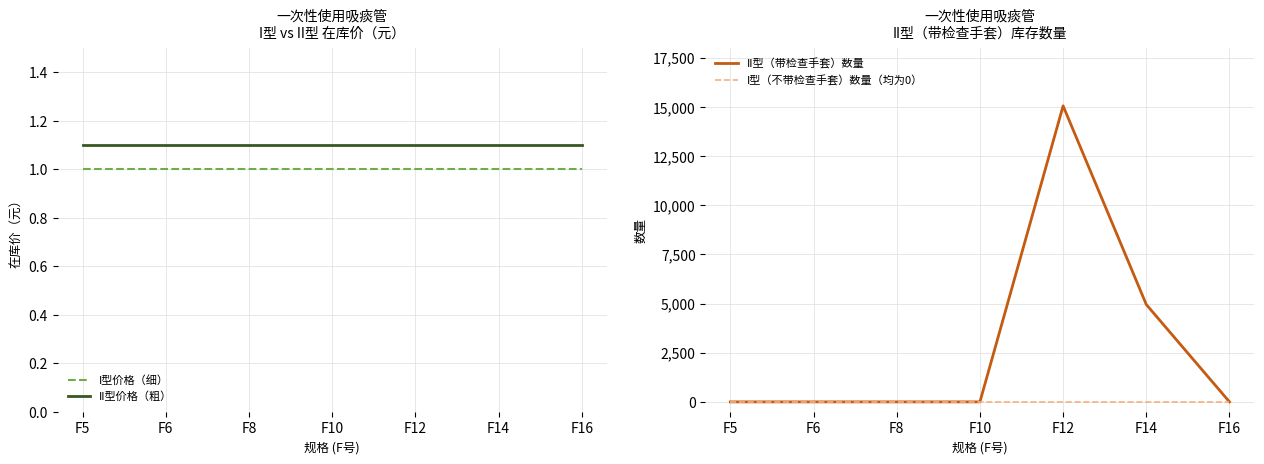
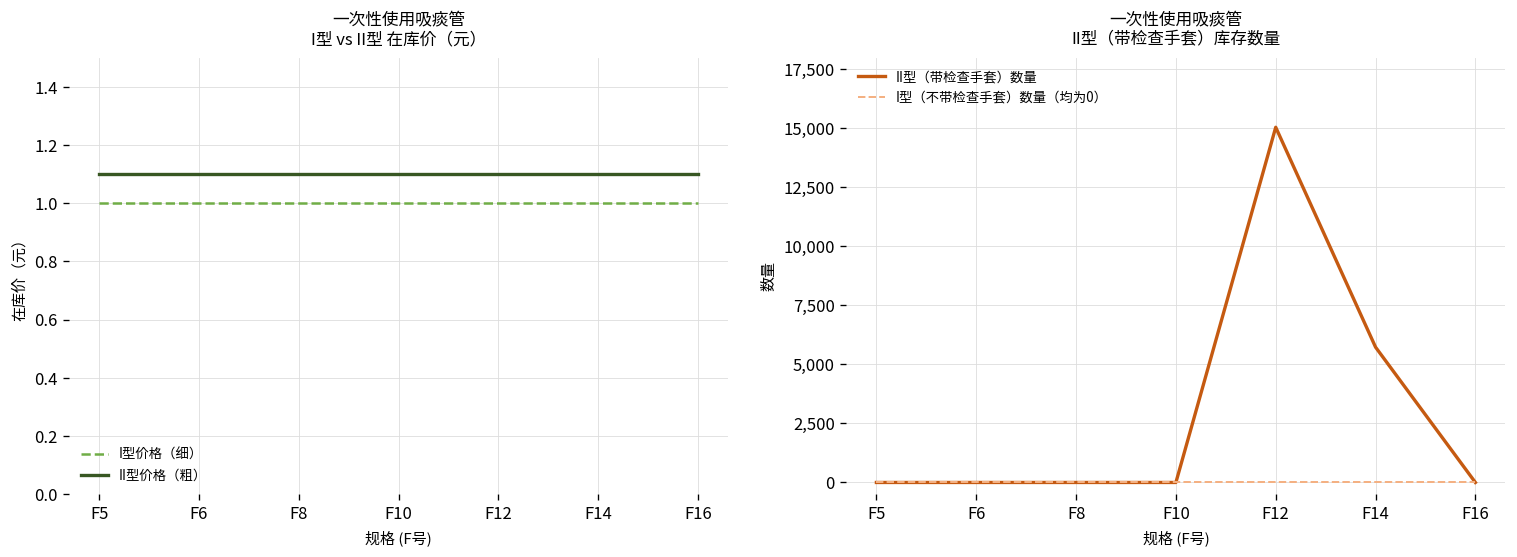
  {
    "一次性使用吸痰管 I型 vs II型 在库价（元）": {
      "I型价格（细）": {
        "F5": "1.00",
        "F6": "1.00",
        "F8": "1.00",
        "F10": "1.00",
        "F12": "1.00",
        "F14": "1.00",
        "F16": "1.00"
      },
      "II型价格（粗）": {
        "F5": "1.10",
        "F6": "1.10",
        "F8": "1.10",
        "F10": "1.10",
        "F12": "1.10",
        "F14": "1.10",
        "F16": "1.10"
      }
    },
    "一次性使用吸痰管 II型（带检查手套）库存数量": {
      "II型（带检查手套）数量": {
        "F12": "15,100",
-       "F14": "5,000"
+       "F14": "5,700"
      },
      "I型（不带检查手套）数量（均为0）": {
        "F12": "0",
        "F14": "0"
      }
    }
  }
